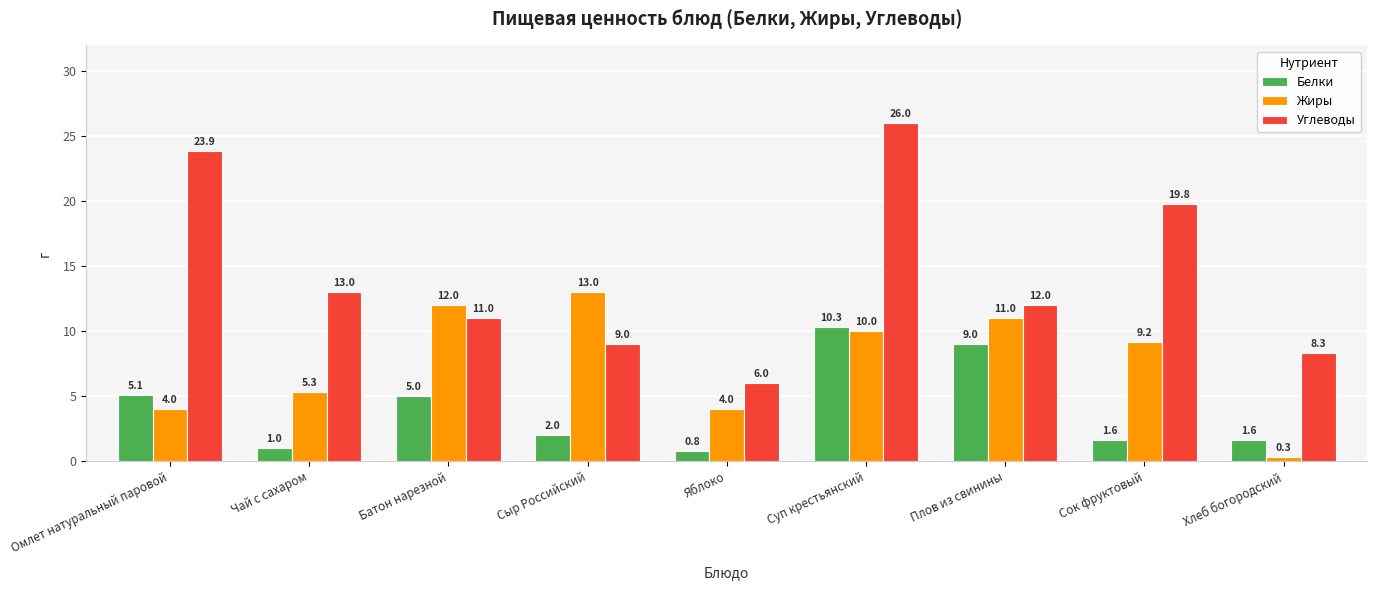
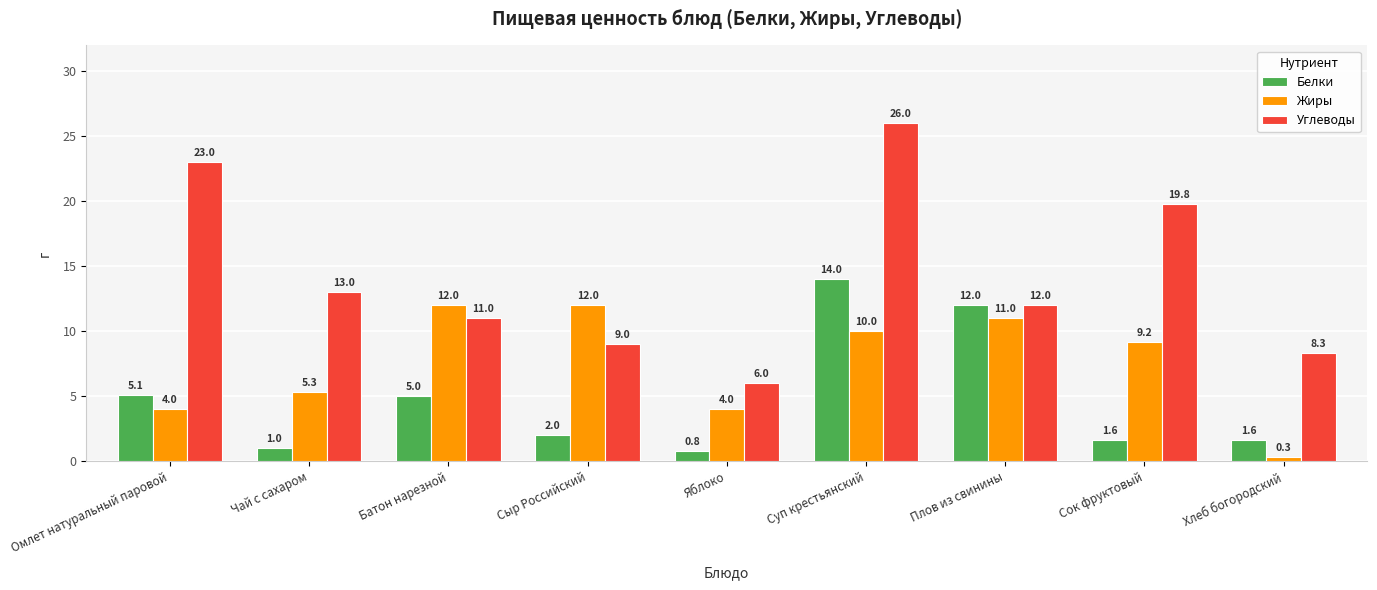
  {
    "Белки": {
      "Омлет натуральный паровой": 5.1,
      "Чай с сахаром": 1.0,
      "Батон нарезной": 5.0,
      "Сыр Российский": 2.0,
      "Яблоко": 0.8,
-     "Суп крестьянский": 10.3,
-     "Плов из свинины": 9.0,
+     "Суп крестьянский": 14.0,
+     "Плов из свинины": 12.0,
      "Сок фруктовый": 1.6,
      "Хлеб богородский": 1.6
    },
    "Жиры": {
      "Омлет натуральный паровой": 4.0,
      "Чай с сахаром": 5.3,
      "Батон нарезной": 12.0,
-     "Сыр Российский": 13.0,
+     "Сыр Российский": 12.0,
      "Яблоко": 4.0,
      "Суп крестьянский": 10.0,
      "Плов из свинины": 11.0,
      "Сок фруктовый": 9.2,
      "Хлеб богородский": 0.3
    },
    "Углеводы": {
-     "Омлет натуральный паровой": 23.9,
+     "Омлет натуральный паровой": 23.0,
      "Чай с сахаром": 13.0,
      "Батон нарезной": 11.0,
      "Сыр Российский": 9.0,
      "Яблоко": 6.0,
      "Суп крестьянский": 26.0,
      "Плов из свинины": 12.0,
      "Сок фруктовый": 19.8,
      "Хлеб богородский": 8.3
    }
  }
